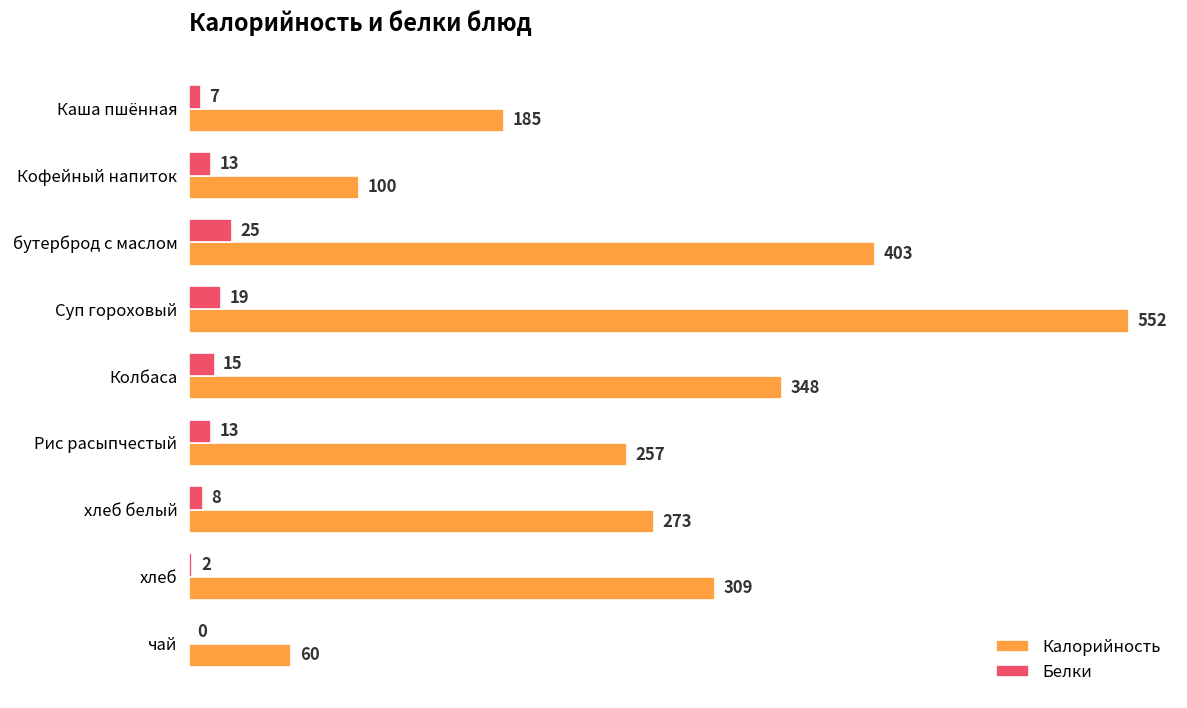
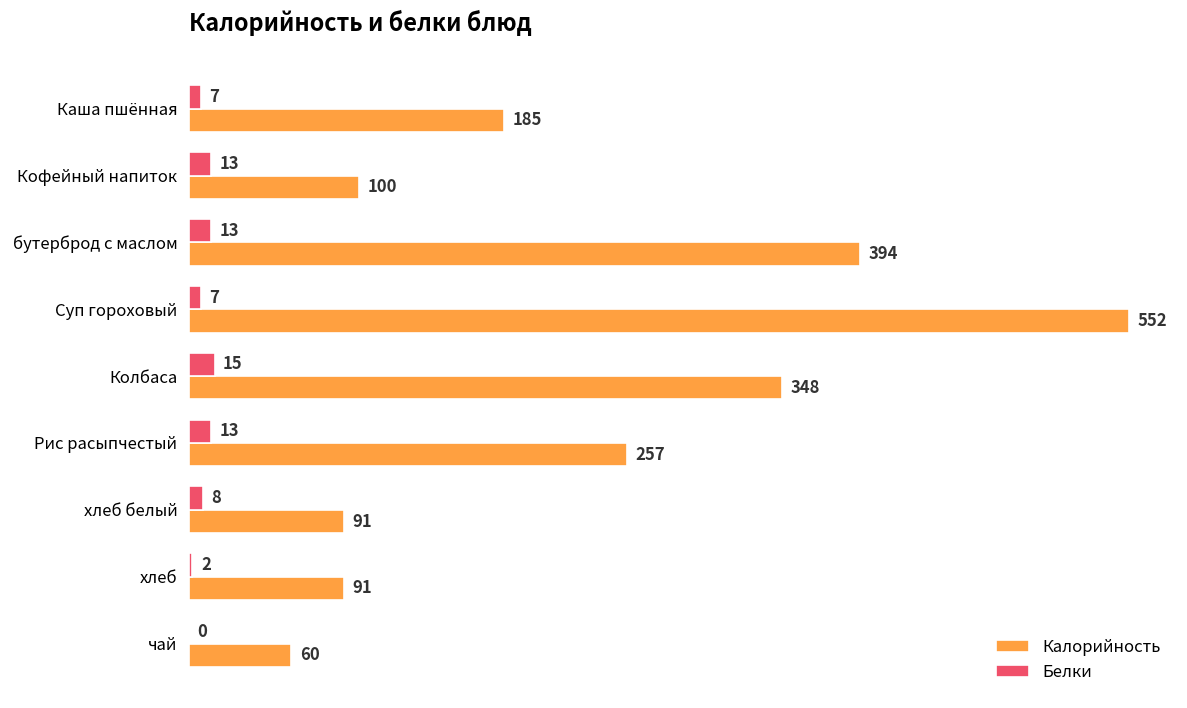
  {
    "Калорийность": {
      "Каша пшённая": 185,
      "Кофейный напиток": 100,
-     "бутерброд с маслом": 403,
+     "бутерброд с маслом": 394,
      "Суп гороховый": 552,
      "Колбаса": 348,
      "Рис расыпчестый": 257,
-     "хлеб белый": 273,
-     "хлеб": 309,
+     "хлеб белый": 91,
+     "хлеб": 91,
      "чай": 60
    },
    "Белки": {
      "Каша пшённая": 7,
      "Кофейный напиток": 13,
-     "бутерброд с маслом": 25,
-     "Суп гороховый": 19,
+     "бутерброд с маслом": 13,
+     "Суп гороховый": 7,
      "Колбаса": 15,
      "Рис расыпчестый": 13,
      "хлеб белый": 8,
      "хлеб": 2,
      "чай": 0
    }
  }
